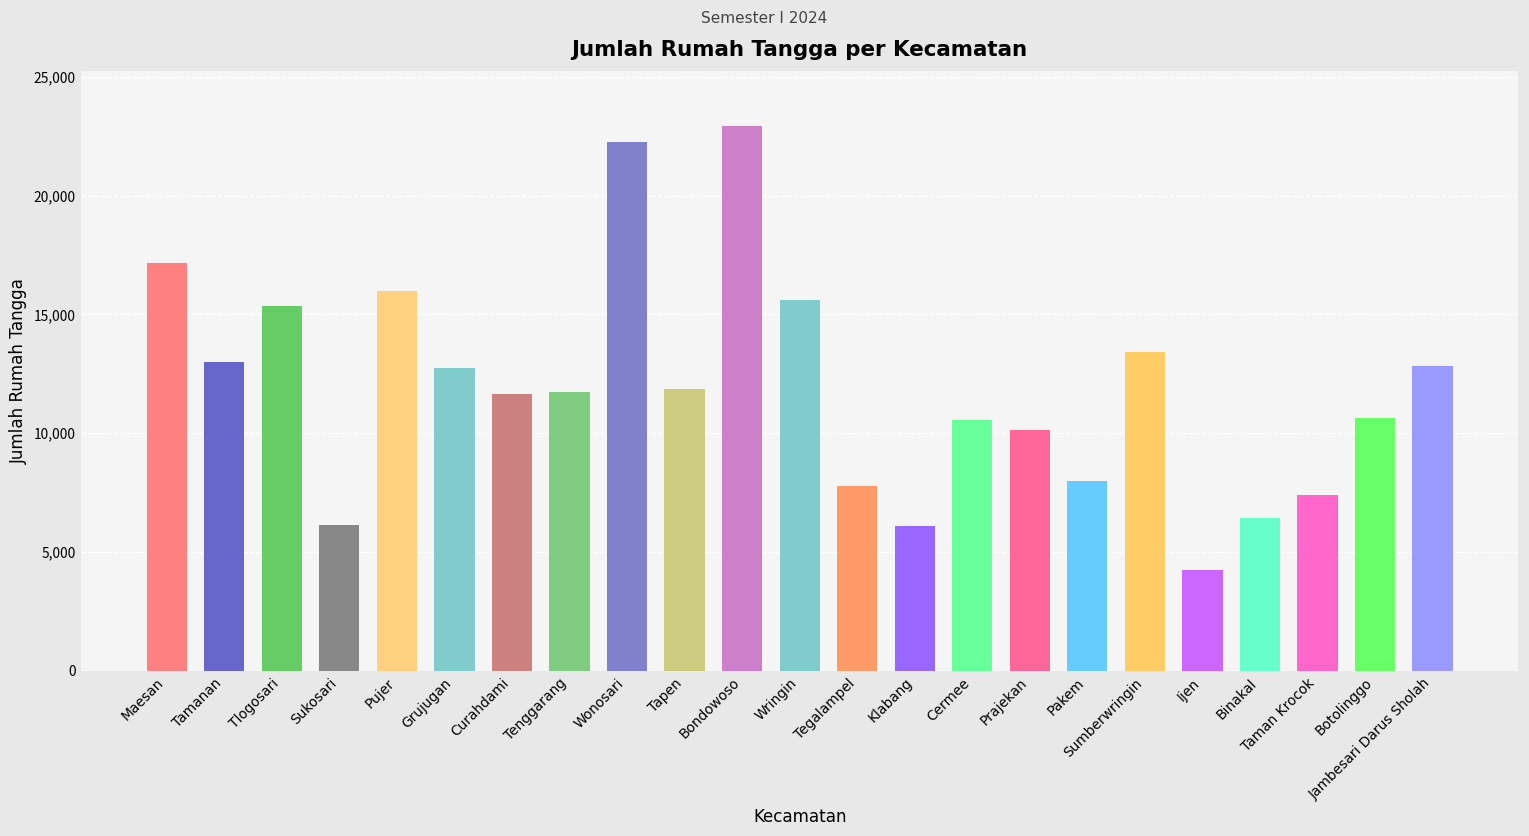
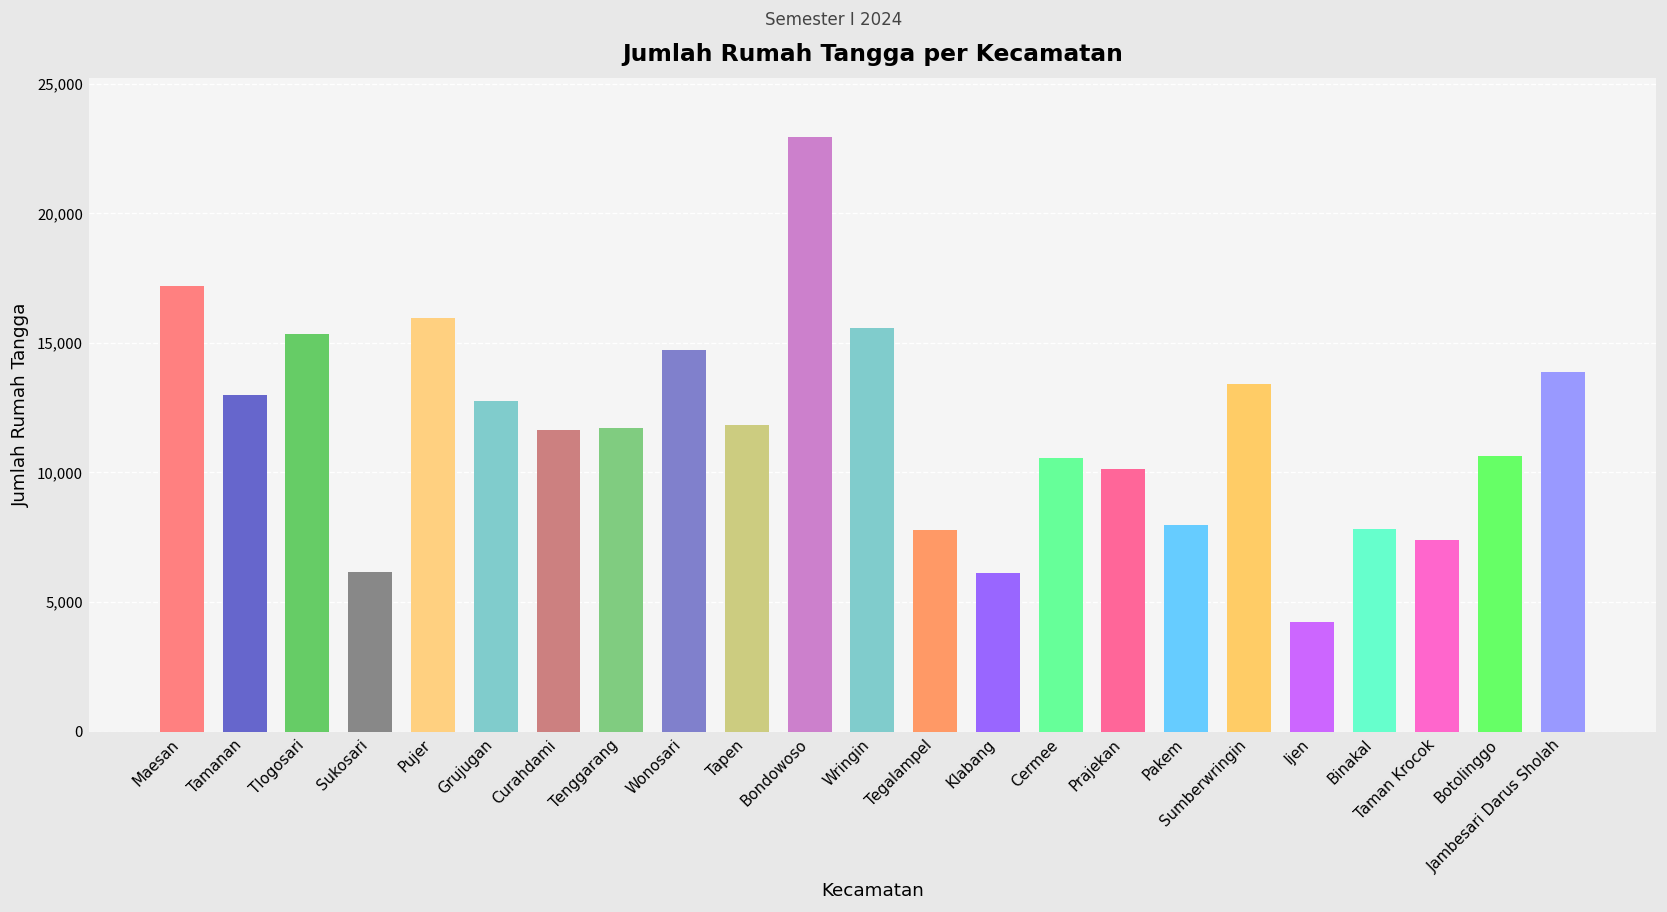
  {
    "Maesan": "17,200",
    "Tamanan": "13,000",
    "Tlogosari": "15,400",
    "Sukosari": "6,100",
    "Pujer": "16,000",
    "Grujugan": "12,700",
    "Curahdami": "11,600",
    "Tenggarang": "11,700",
-   "Wonosari": "22,300",
+   "Wonosari": "14,700",
    "Tapen": "11,800",
    "Bondowoso": "22,900",
    "Wringin": "15,600",
    "Tegalampel": "7,800",
    "Klabang": "6,100",
    "Cermee": "10,600",
    "Prajekan": "10,100",
    "Pakem": "8,000",
    "Sumberwringin": "13,400",
    "Ijen": "4,200",
-   "Binakal": "6,400",
+   "Binakal": "7,800",
    "Taman Krocok": "7,400",
    "Botolinggo": "10,600",
-   "Jambesari Darus Sholah": "12,800"
+   "Jambesari Darus Sholah": "13,900"
  }
